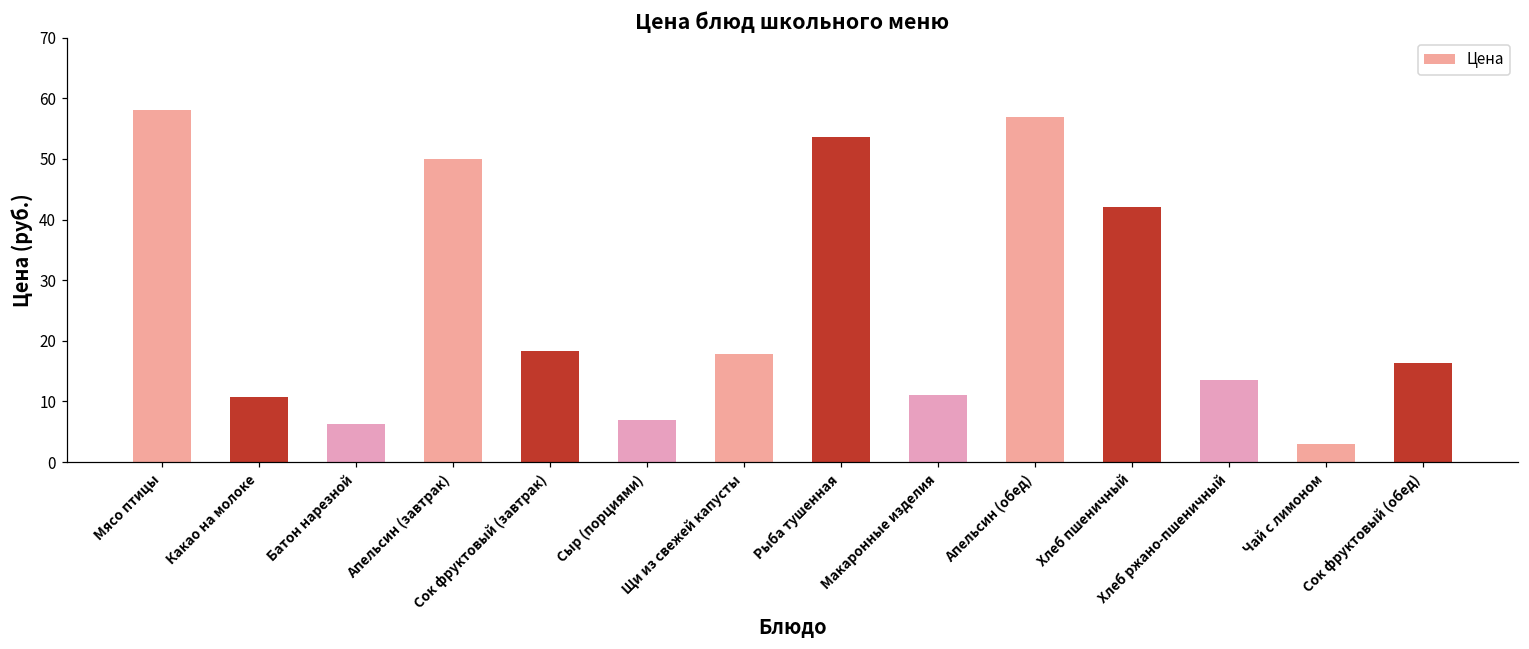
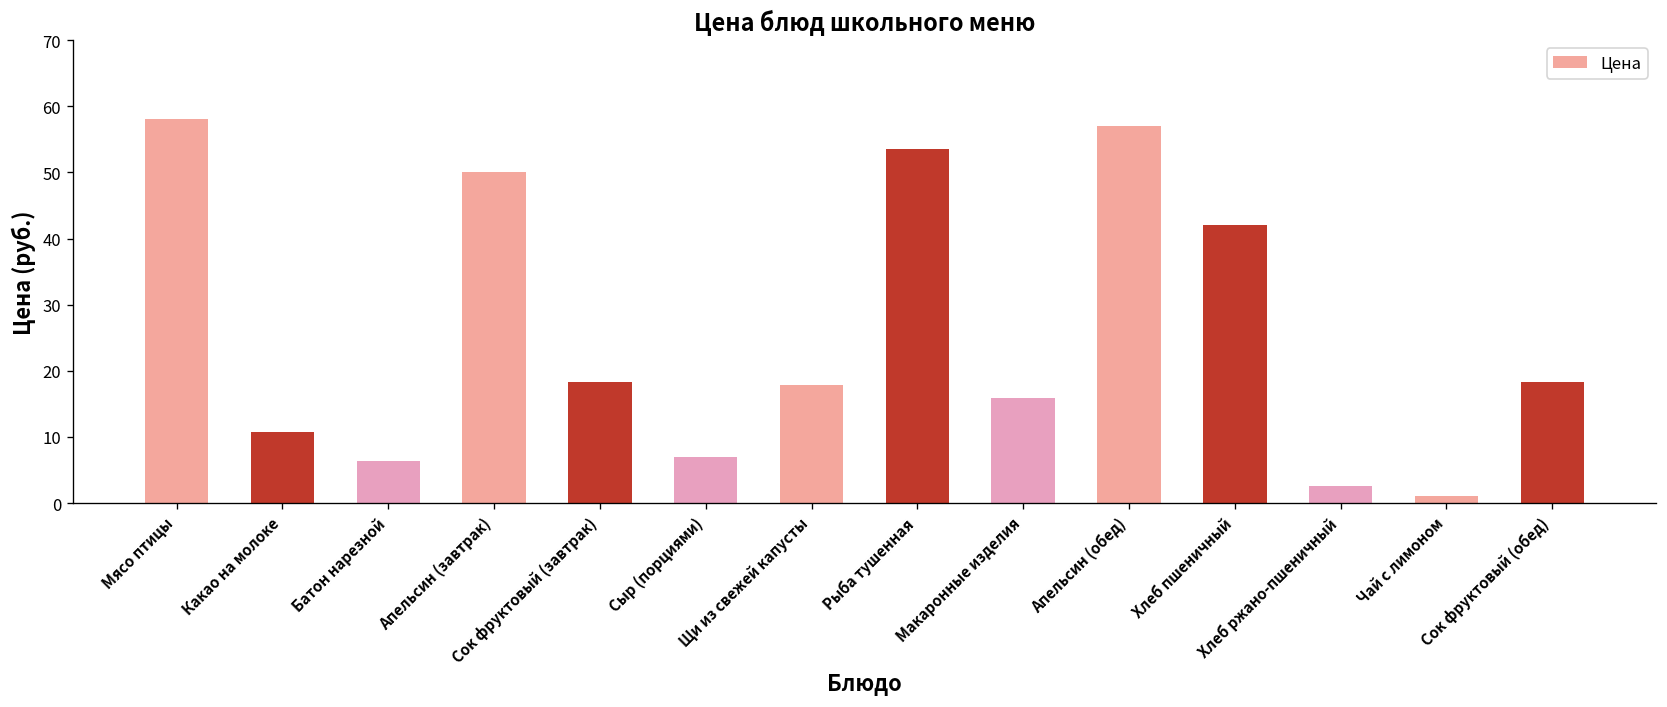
  {
    "Мясо птицы": 58,
    "Какао на молоке": 11,
    "Батон нарезной": 6,
    "Апельсин (завтрак)": 50,
    "Сок фруктовый (завтрак)": 18,
    "Сыр (порциями)": 7,
    "Щи из свежей капусты": 18,
    "Рыба тушенная": 54,
-   "Макаронные изделия": 11,
+   "Макаронные изделия": 16,
    "Апельсин (обед)": 57,
    "Хлеб пшеничный": 42,
-   "Хлеб ржано-пшеничный": 13,
-   "Чай с лимоном": 3,
-   "Сок фруктовый (обед)": 16
+   "Хлеб ржано-пшеничный": 3,
+   "Чай с лимоном": 1,
+   "Сок фруктовый (обед)": 18
  }
